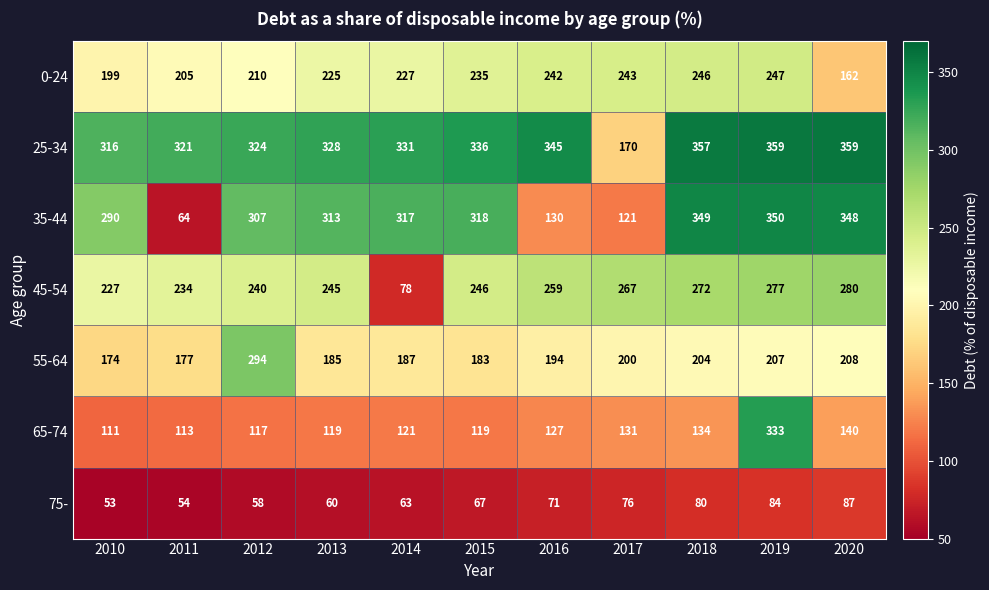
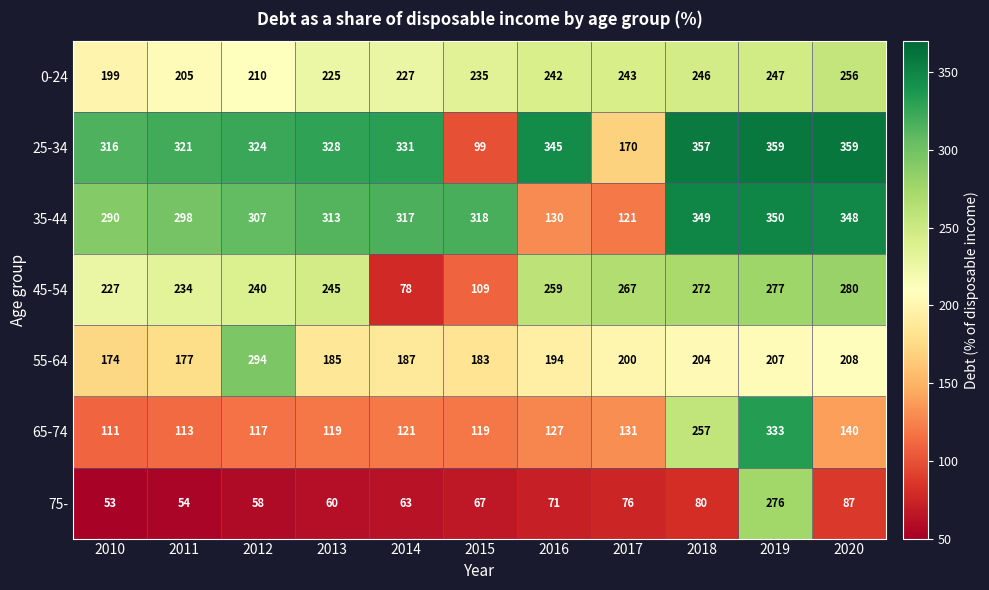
  {
    "0-24": {
      "2010": 199,
      "2011": 205,
      "2012": 210,
      "2013": 225,
      "2014": 227,
      "2015": 235,
      "2016": 242,
      "2017": 243,
      "2018": 246,
      "2019": 247,
-     "2020": 162
+     "2020": 256
    },
    "25-34": {
      "2010": 316,
      "2011": 321,
      "2012": 324,
      "2013": 328,
      "2014": 331,
-     "2015": 336,
+     "2015": 99,
      "2016": 345,
      "2017": 170,
      "2018": 357,
      "2019": 359,
      "2020": 359
    },
    "35-44": {
      "2010": 290,
-     "2011": 64,
+     "2011": 298,
      "2012": 307,
      "2013": 313,
      "2014": 317,
      "2015": 318,
      "2016": 130,
      "2017": 121,
      "2018": 349,
      "2019": 350,
      "2020": 348
    },
    "45-54": {
      "2010": 227,
      "2011": 234,
      "2012": 240,
      "2013": 245,
      "2014": 78,
-     "2015": 246,
+     "2015": 109,
      "2016": 259,
      "2017": 267,
      "2018": 272,
      "2019": 277,
      "2020": 280
    },
    "55-64": {
      "2010": 174,
      "2011": 177,
      "2012": 294,
      "2013": 185,
      "2014": 187,
      "2015": 183,
      "2016": 194,
      "2017": 200,
      "2018": 204,
      "2019": 207,
      "2020": 208
    },
    "65-74": {
      "2010": 111,
      "2011": 113,
      "2012": 117,
      "2013": 119,
      "2014": 121,
      "2015": 119,
      "2016": 127,
      "2017": 131,
-     "2018": 134,
+     "2018": 257,
      "2019": 333,
      "2020": 140
    },
    "75-": {
      "2010": 53,
      "2011": 54,
      "2012": 58,
      "2013": 60,
      "2014": 63,
      "2015": 67,
      "2016": 71,
      "2017": 76,
      "2018": 80,
-     "2019": 84,
+     "2019": 276,
      "2020": 87
    }
  }
